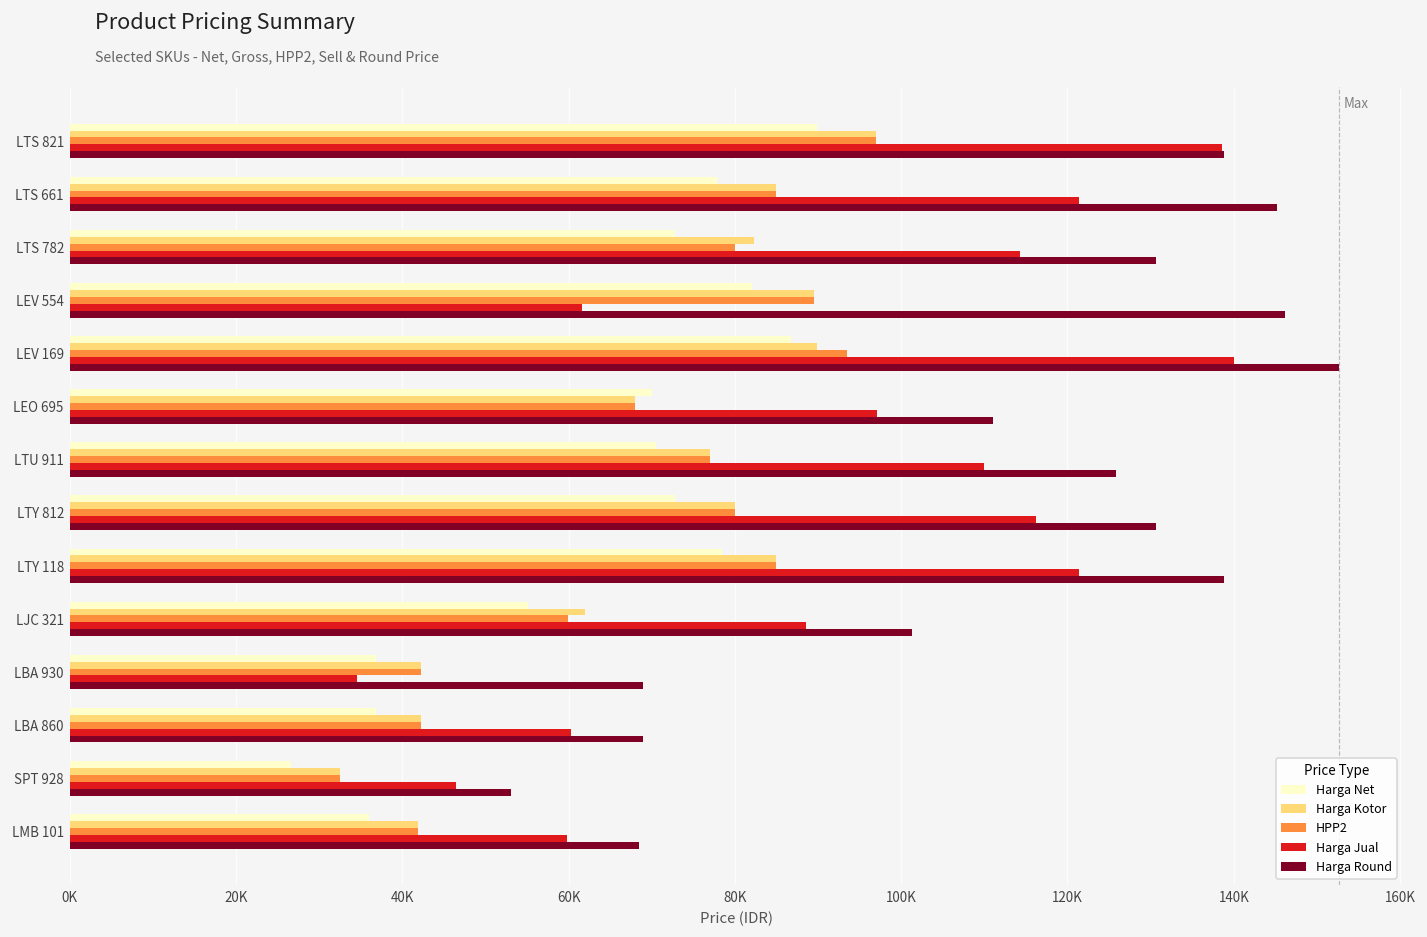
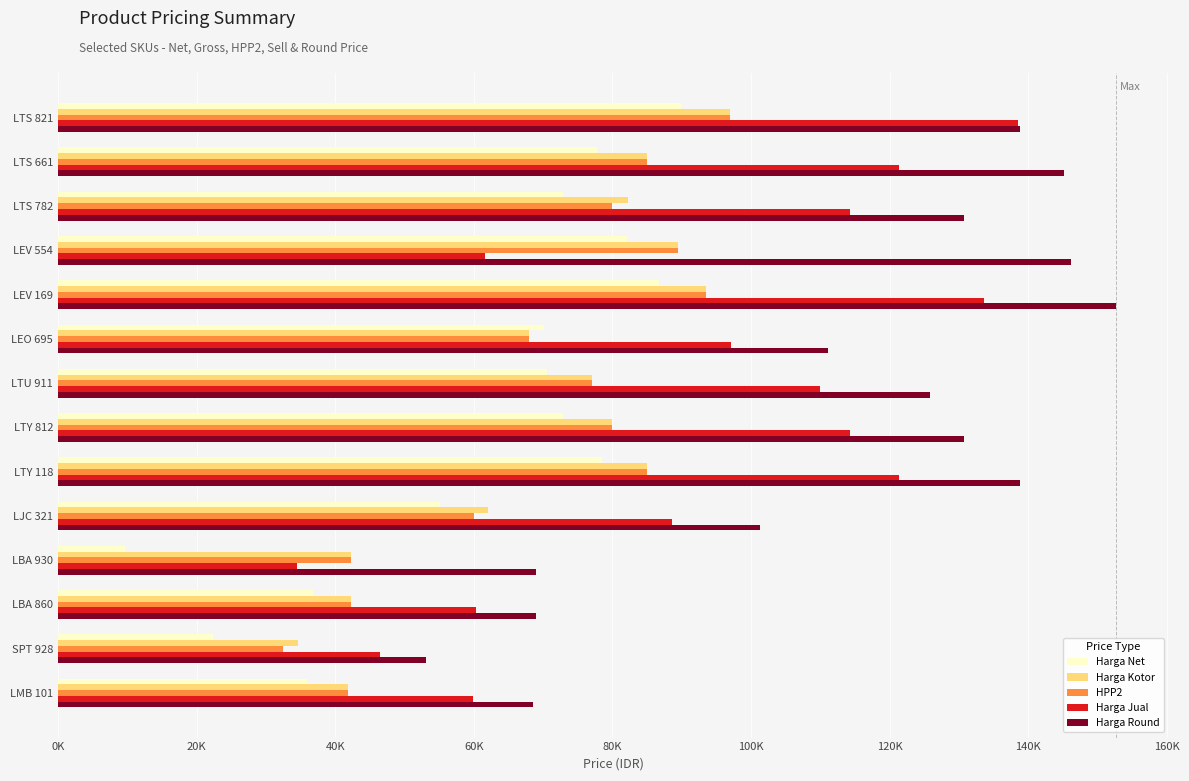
  {
    "Harga Net": {
      "LTS 821": 90000,
      "LTS 661": 78000,
      "LTS 782": 73000,
      "LEV 554": 82000,
      "LEV 169": 87000,
      "LEO 695": 70000,
      "LTU 911": 71000,
      "LTY 812": 73000,
      "LTY 118": 78000,
      "LJC 321": 55000,
-     "LBA 930": 37000,
+     "LBA 930": 10000,
      "LBA 860": 37000,
-     "SPT 928": 27000,
+     "SPT 928": 22000,
      "LMB 101": 36000
    },
    "Harga Kotor": {
      "LTS 821": 97000,
      "LTS 661": 85000,
      "LTS 782": 82000,
      "LEV 554": 90000,
-     "LEV 169": 90000,
+     "LEV 169": 94000,
      "LEO 695": 68000,
      "LTU 911": 77000,
      "LTY 812": 80000,
      "LTY 118": 85000,
      "LJC 321": 62000,
      "LBA 930": 42000,
      "LBA 860": 42000,
-     "SPT 928": 33000,
+     "SPT 928": 35000,
      "LMB 101": 42000
    },
    "HPP2": {
      "LTS 821": 97000,
      "LTS 661": 85000,
      "LTS 782": 80000,
      "LEV 554": 90000,
      "LEV 169": 94000,
      "LEO 695": 68000,
      "LTU 911": 77000,
      "LTY 812": 80000,
      "LTY 118": 85000,
      "LJC 321": 60000,
      "LBA 930": 42000,
      "LBA 860": 42000,
      "SPT 928": 33000,
      "LMB 101": 42000
    },
    "Harga Jual": {
      "LTS 821": 139000,
      "LTS 661": 121000,
      "LTS 782": 114000,
      "LEV 554": 62000,
-     "LEV 169": 140000,
+     "LEV 169": 134000,
      "LEO 695": 97000,
      "LTU 911": 110000,
-     "LTY 812": 116000,
+     "LTY 812": 114000,
      "LTY 118": 121000,
      "LJC 321": 89000,
      "LBA 930": 35000,
      "LBA 860": 60000,
      "SPT 928": 46000,
      "LMB 101": 60000
    },
    "Harga Round": {
      "LTS 821": 139000,
      "LTS 661": 145000,
      "LTS 782": 131000,
      "LEV 554": 146000,
      "LEV 169": 153000,
      "LEO 695": 111000,
      "LTU 911": 126000,
      "LTY 812": 131000,
      "LTY 118": 139000,
      "LJC 321": 101000,
      "LBA 930": 69000,
      "LBA 860": 69000,
      "SPT 928": 53000,
      "LMB 101": 69000
    }
  }
